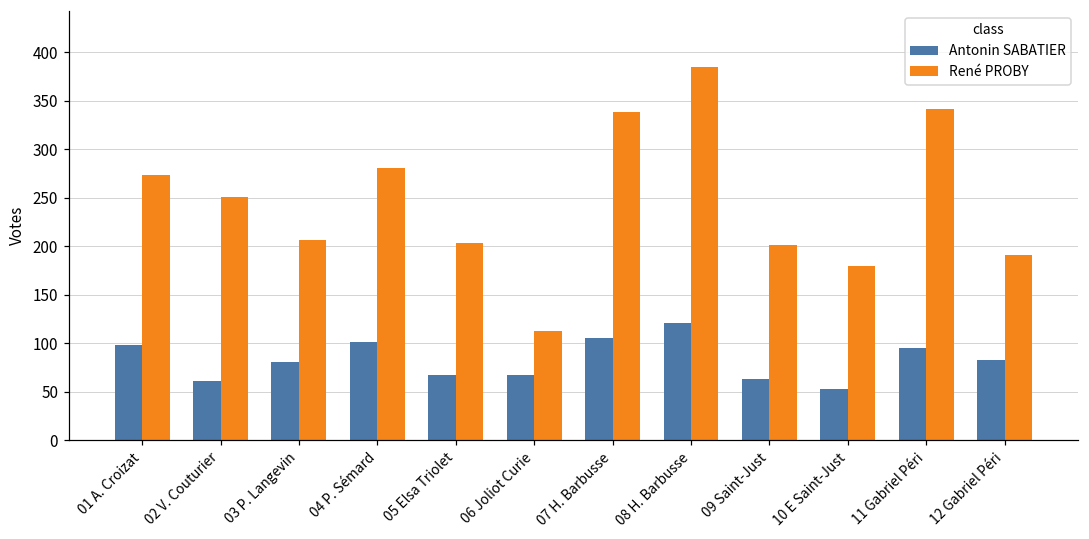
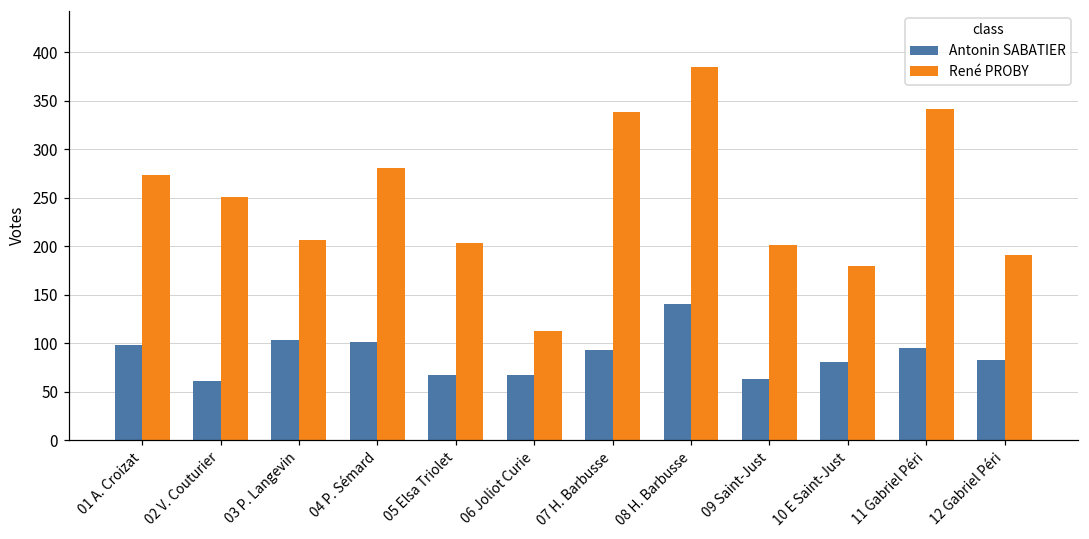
  {
    "Antonin SABATIER": {
      "01 A. Croizat": 100,
      "02 V. Couturier": 60,
-     "03 P. Langevin": 80,
+     "03 P. Langevin": 100,
      "04 P. Sémard": 100,
      "05 Elsa Triolet": 70,
      "06 Joliot Curie": 70,
-     "07 H. Barbusse": 110,
-     "08 H. Barbusse": 120,
+     "07 H. Barbusse": 90,
+     "08 H. Barbusse": 140,
      "09 Saint-Just": 60,
-     "10 E Saint-Just": 50,
+     "10 E Saint-Just": 80,
      "11 Gabriel Péri": 100,
      "12 Gabriel Péri": 80
    },
    "René PROBY": {
      "01 A. Croizat": 270,
      "02 V. Couturier": 250,
      "03 P. Langevin": 210,
      "04 P. Sémard": 280,
      "05 Elsa Triolet": 200,
      "06 Joliot Curie": 110,
      "07 H. Barbusse": 340,
      "08 H. Barbusse": 390,
      "09 Saint-Just": 200,
      "10 E Saint-Just": 180,
      "11 Gabriel Péri": 340,
      "12 Gabriel Péri": 190
    }
  }
